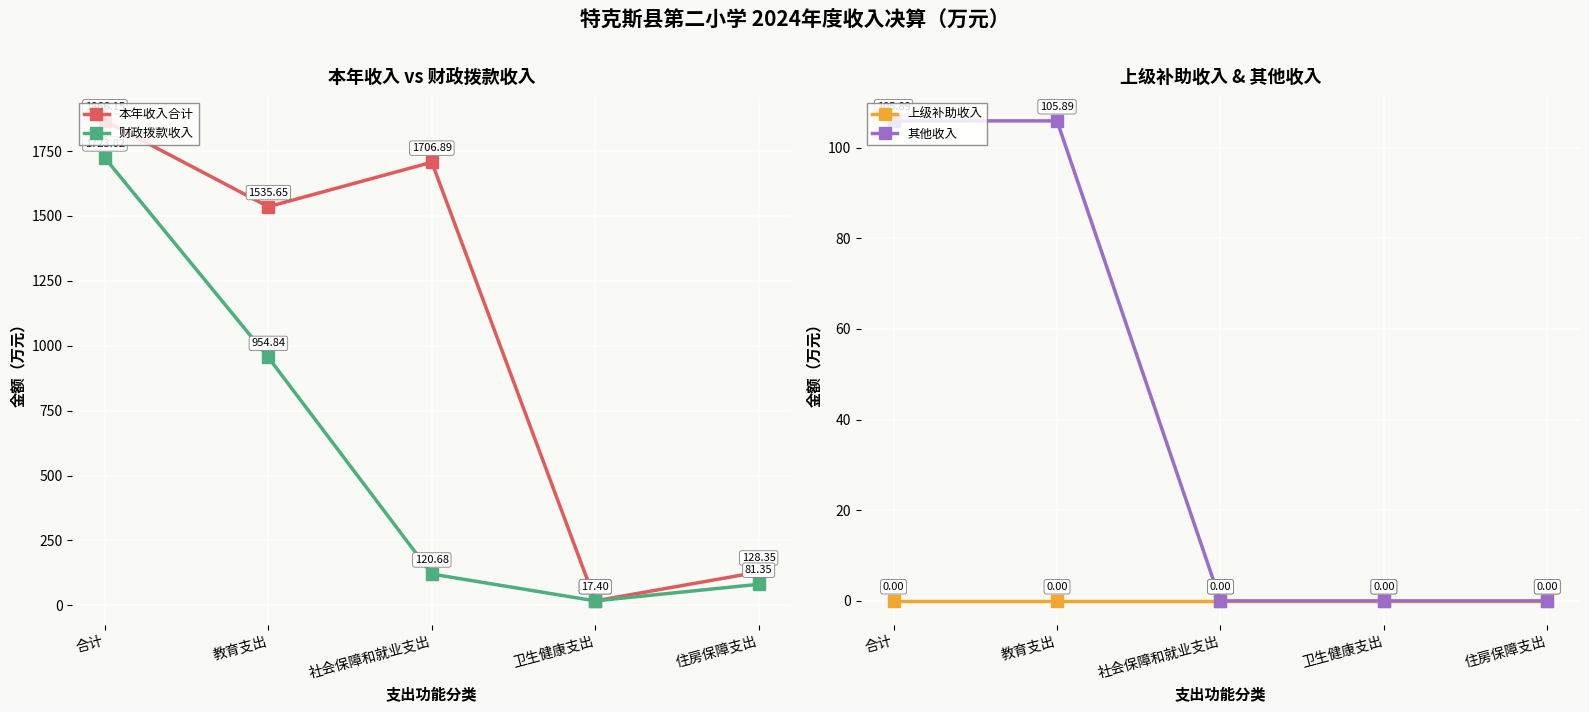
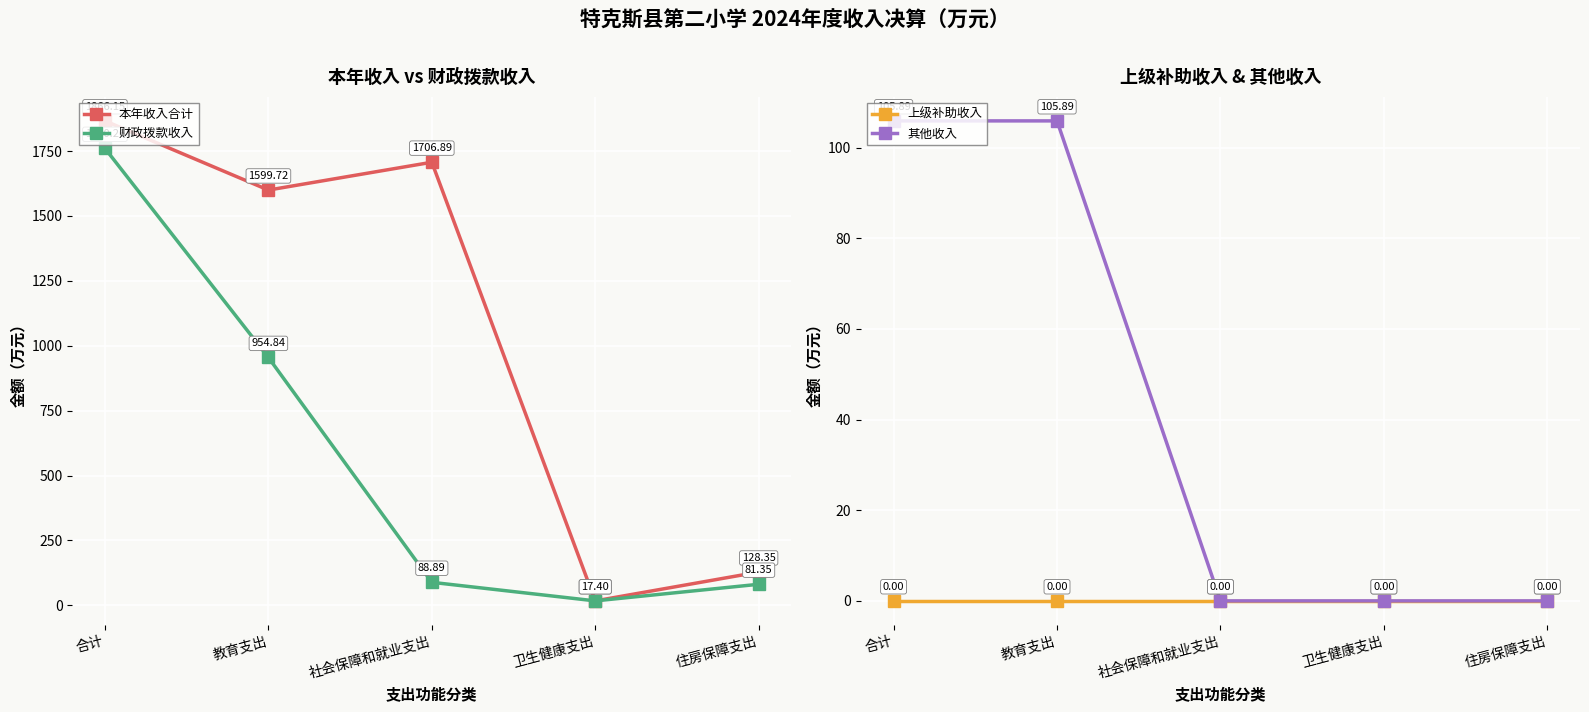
  {
    "本年收入 vs 财政拨款收入": {
      "本年收入合计": {
-       "教育支出": 1535.65
+       "教育支出": 1599.72
      },
      "财政拨款收入": {
-       "合计": 1720,
-       "社会保障和就业支出": 120.68
+       "合计": 1760,
+       "社会保障和就业支出": 88.89
      }
    }
  }
